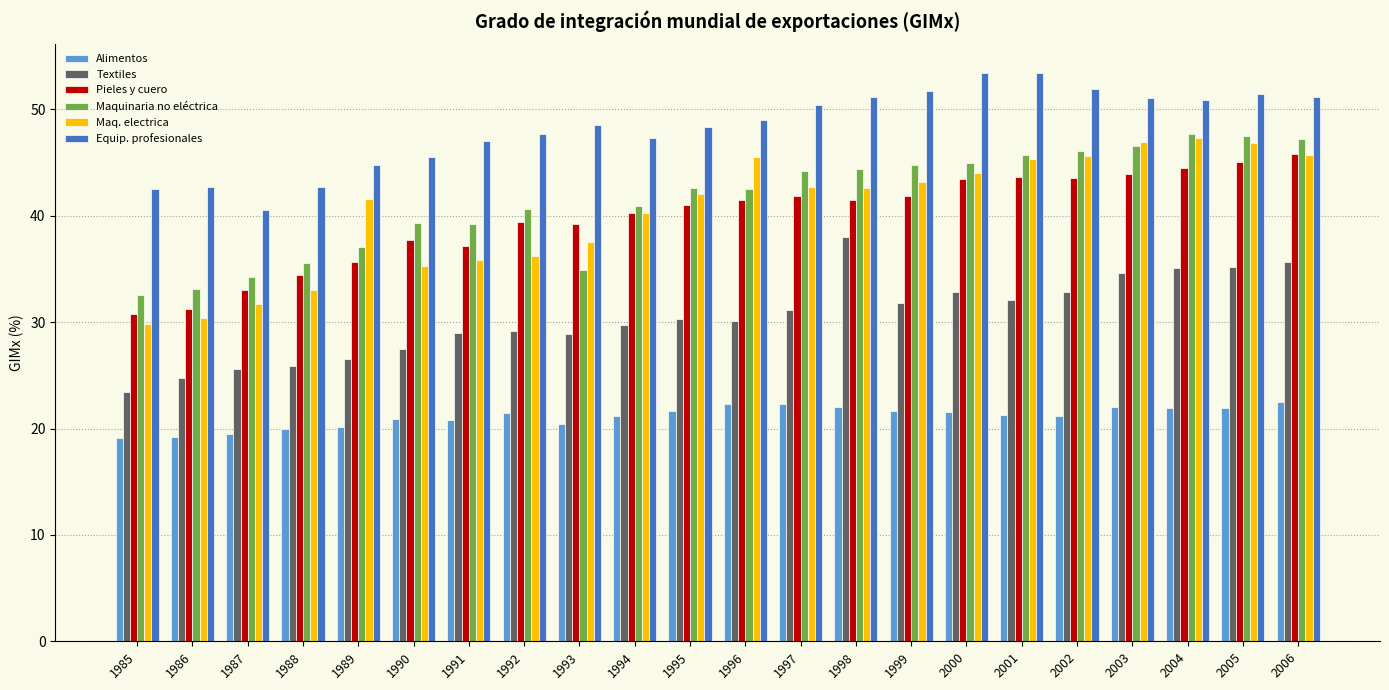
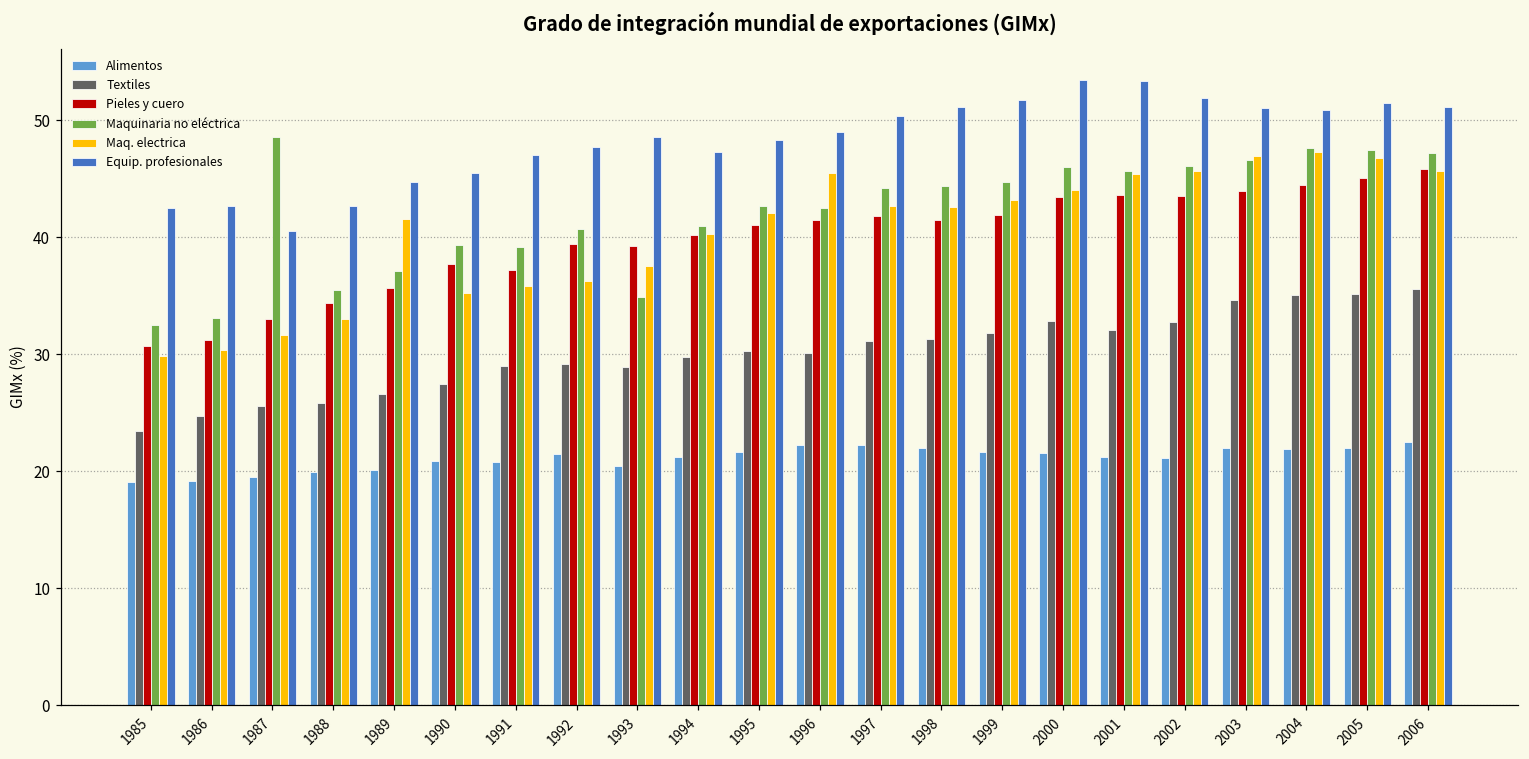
  {
    "Textiles": {
      "1985": 23.5,
      "1986": 24.7,
      "1987": 25.6,
      "1988": 25.9,
      "1989": 26.6,
      "1990": 27.4,
      "1991": 29.0,
      "1992": 29.2,
      "1993": 28.9,
      "1994": 29.8,
      "1995": 30.3,
      "1996": 30.1,
      "1997": 31.2,
-     "1998": 38.0,
+     "1998": 31.3,
      "1999": 31.8,
      "2000": 32.8,
      "2001": 32.1,
      "2002": 32.8,
      "2003": 34.6,
      "2004": 35.1,
      "2005": 35.2,
      "2006": 35.6
    },
    "Pieles y cuero": {
      "1985": 30.7,
      "1986": 31.3,
      "1987": 33.1,
      "1988": 34.4,
      "1989": 35.7,
      "1990": 37.7,
      "1991": 37.2,
      "1992": 39.4,
      "1993": 39.3,
      "1994": 40.2,
      "1995": 41.1,
      "1996": 41.5,
      "1997": 41.8,
      "1998": 41.5,
      "1999": 41.9,
      "2000": 43.4,
      "2001": 43.6,
      "2002": 43.6,
      "2003": 43.9,
      "2004": 44.5,
      "2005": 45.1,
      "2006": 45.8
    },
    "Maquinaria no eléctrica": {
      "1985": 32.5,
      "1986": 33.1,
-     "1987": 34.2,
+     "1987": 48.6,
      "1988": 35.5,
      "1989": 37.1,
      "1990": 39.3,
      "1991": 39.2,
      "1992": 40.7,
      "1993": 34.9,
      "1994": 40.9,
      "1995": 42.7,
      "1996": 42.5,
      "1997": 44.2,
      "1998": 44.4,
      "1999": 44.8,
-     "2000": 45.0,
+     "2000": 46.0,
      "2001": 45.7,
      "2002": 46.1,
      "2003": 46.6,
      "2004": 47.7,
      "2005": 47.5,
      "2006": 47.2
    },
    "Maq. electrica": {
      "1985": 29.8,
      "1986": 30.4,
      "1987": 31.7,
      "1988": 33.0,
      "1989": 41.5,
      "1990": 35.2,
      "1991": 35.8,
      "1992": 36.3,
      "1993": 37.5,
      "1994": 40.3,
      "1995": 42.0,
      "1996": 45.5,
      "1997": 42.7,
      "1998": 42.6,
      "1999": 43.2,
      "2000": 44.0,
      "2001": 45.4,
      "2002": 45.6,
      "2003": 46.9,
      "2004": 47.3,
      "2005": 46.8,
      "2006": 45.7
    }
  }
